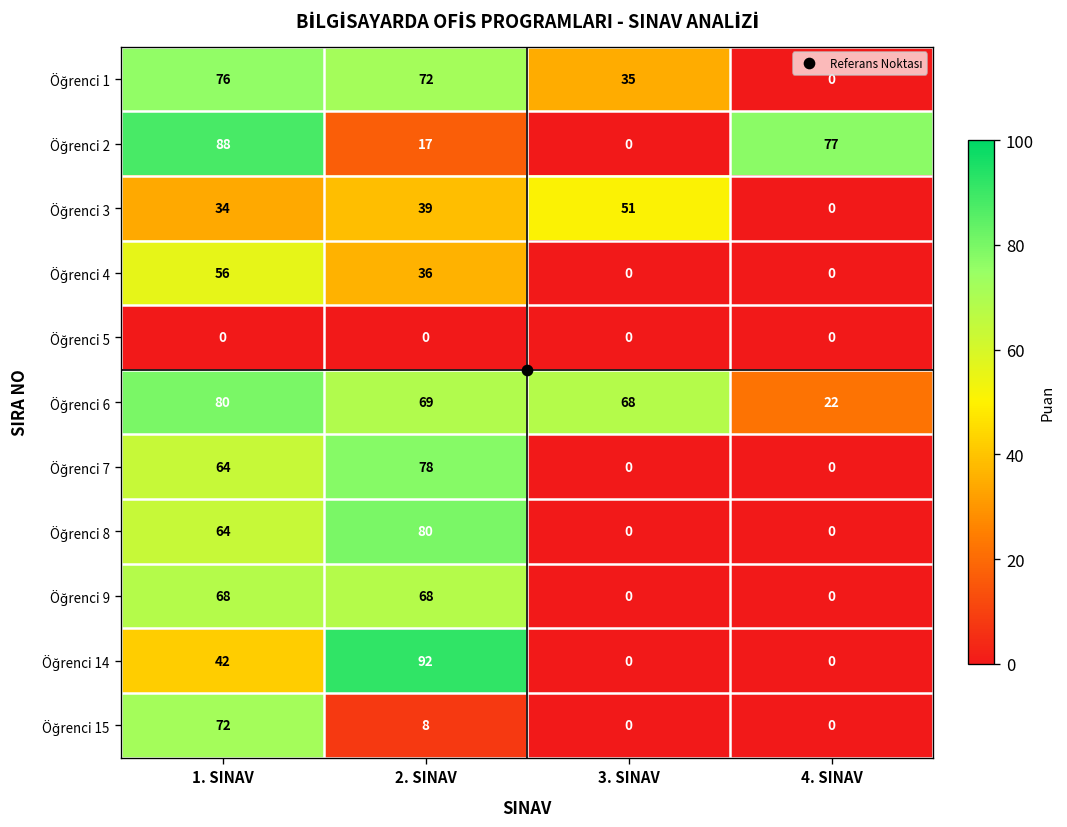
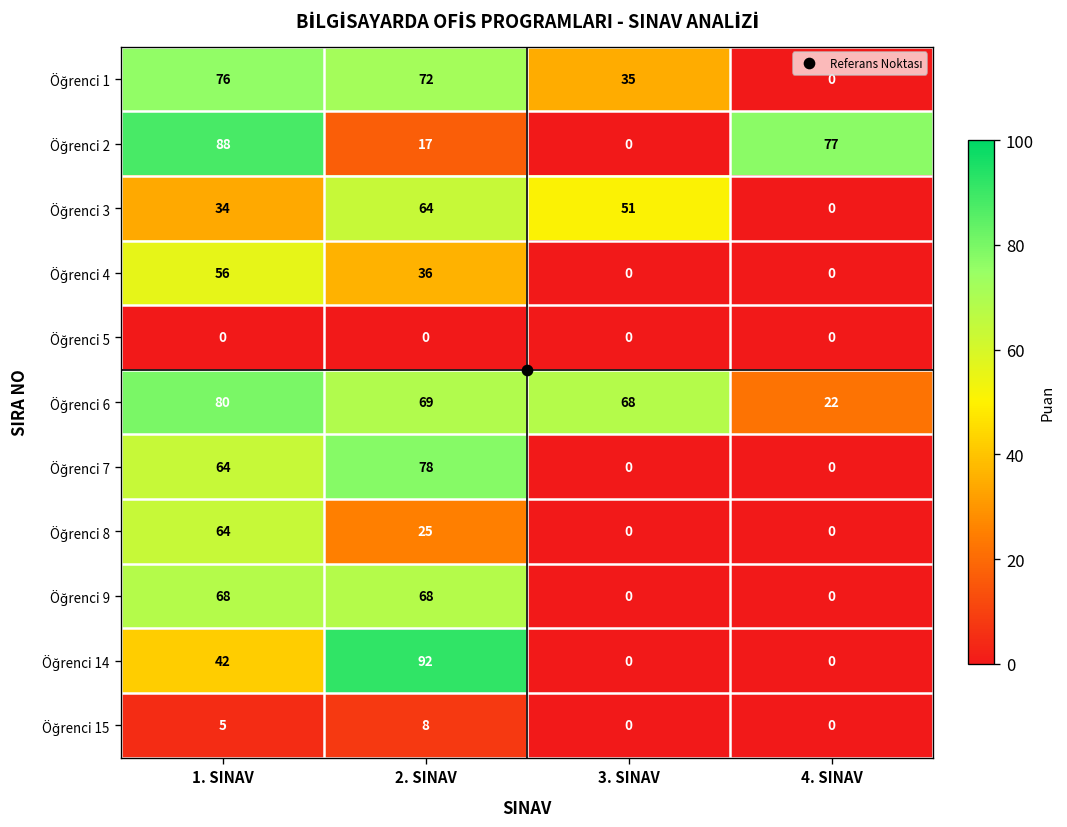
  {
    "Öğrenci 1": {
      "1. SINAV": 76,
      "2. SINAV": 72,
      "3. SINAV": 35
    },
    "Öğrenci 2": {
      "1. SINAV": 88,
      "2. SINAV": 17,
      "3. SINAV": 0,
      "4. SINAV": 77
    },
    "Öğrenci 3": {
      "1. SINAV": 34,
-     "2. SINAV": 39,
+     "2. SINAV": 64,
      "3. SINAV": 51,
      "4. SINAV": 0
    },
    "Öğrenci 4": {
      "1. SINAV": 56,
      "2. SINAV": 36,
      "3. SINAV": 0,
      "4. SINAV": 0
    },
    "Öğrenci 5": {
      "1. SINAV": 0,
      "2. SINAV": 0,
      "3. SINAV": 0,
      "4. SINAV": 0
    },
    "Öğrenci 6": {
      "1. SINAV": 80,
      "2. SINAV": 69,
      "3. SINAV": 68,
      "4. SINAV": 22
    },
    "Öğrenci 7": {
      "1. SINAV": 64,
      "2. SINAV": 78,
      "3. SINAV": 0,
      "4. SINAV": 0
    },
    "Öğrenci 8": {
      "1. SINAV": 64,
-     "2. SINAV": 80,
+     "2. SINAV": 25,
      "3. SINAV": 0,
      "4. SINAV": 0
    },
    "Öğrenci 9": {
      "1. SINAV": 68,
      "2. SINAV": 68,
      "3. SINAV": 0,
      "4. SINAV": 0
    },
    "Öğrenci 14": {
      "1. SINAV": 42,
      "2. SINAV": 92,
      "3. SINAV": 0,
      "4. SINAV": 0
    },
    "Öğrenci 15": {
-     "1. SINAV": 72,
+     "1. SINAV": 5,
      "2. SINAV": 8,
      "3. SINAV": 0,
      "4. SINAV": 0
    }
  }
